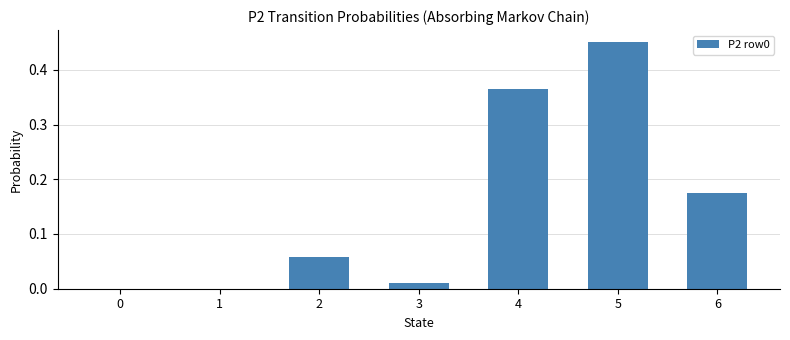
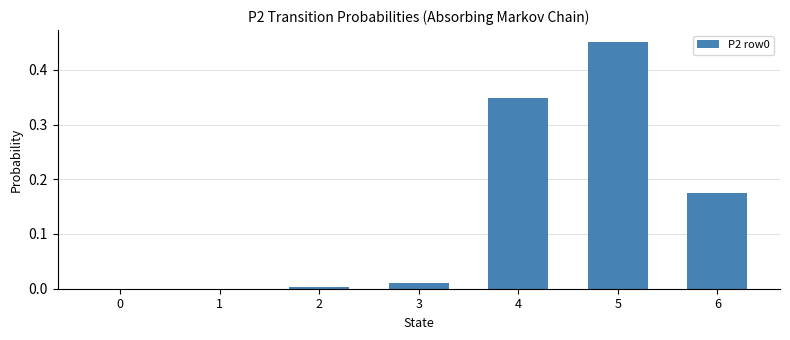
  {
    "0": 0.00,
-   "2": 0.06,
+   "2": 0.00,
    "3": 0.01,
-   "4": 0.36,
+   "4": 0.35,
    "5": 0.45,
    "6": 0.18
  }
